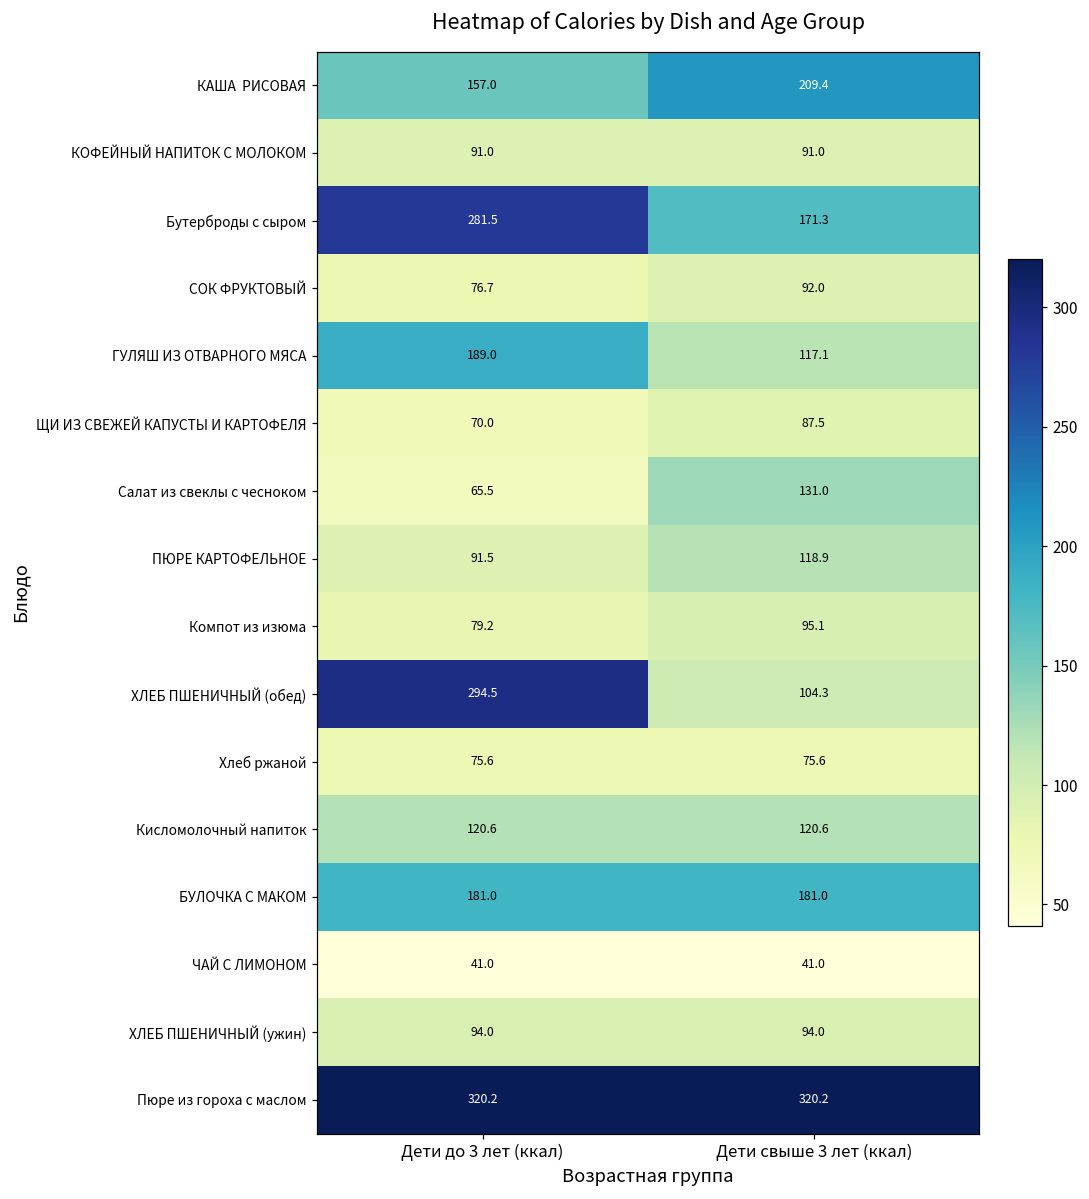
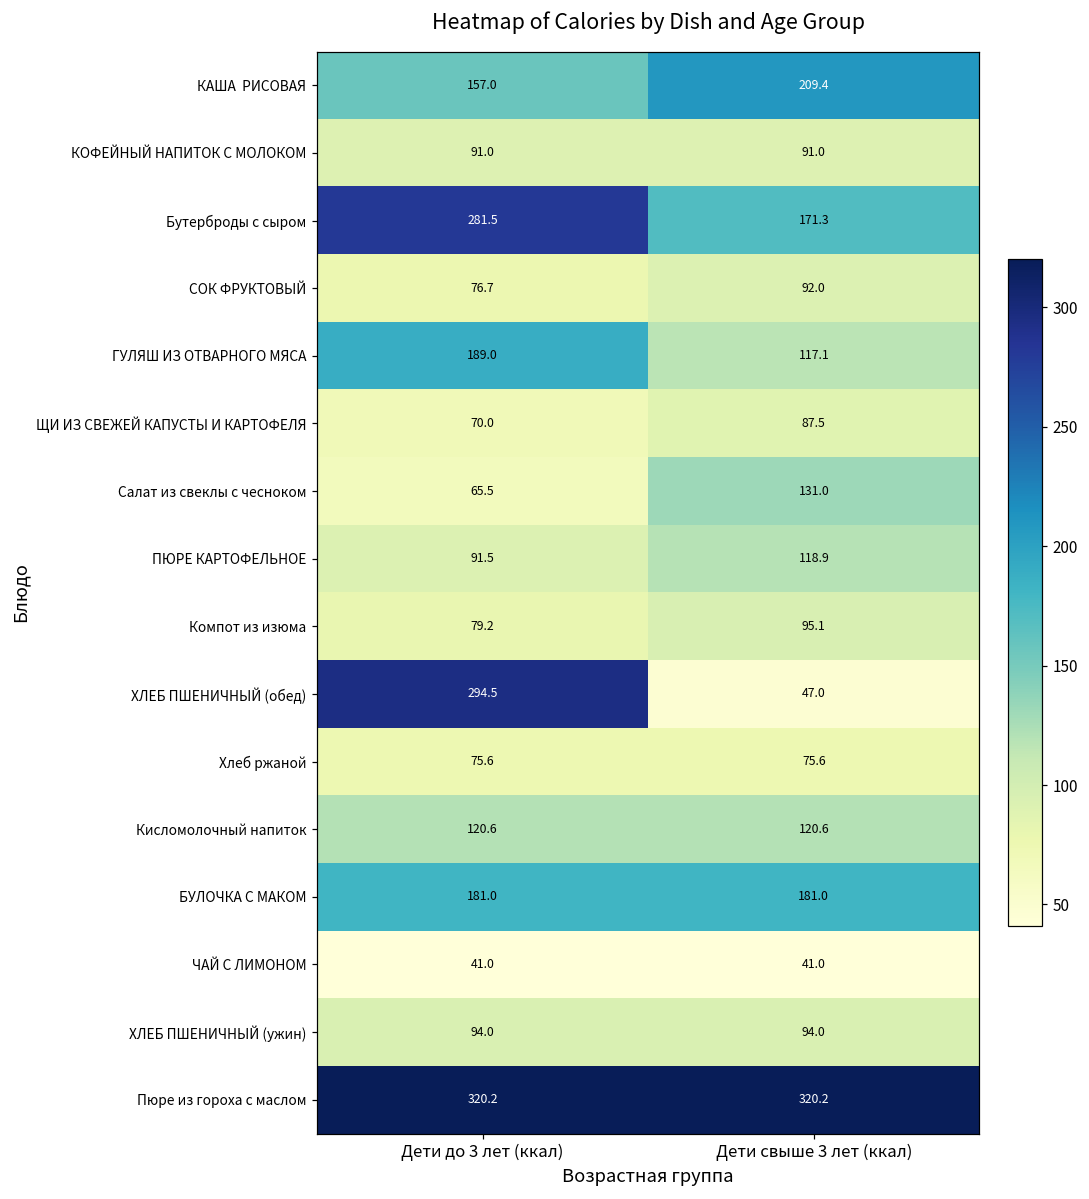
  {
    "КАША РИСОВАЯ": {
      "Дети до 3 лет (ккал)": 157.0,
      "Дети свыше 3 лет (ккал)": 209.4
    },
    "КОФЕЙНЫЙ НАПИТОК С МОЛОКОМ": {
      "Дети до 3 лет (ккал)": 91.0,
      "Дети свыше 3 лет (ккал)": 91.0
    },
    "Бутерброды с сыром": {
      "Дети до 3 лет (ккал)": 281.5,
      "Дети свыше 3 лет (ккал)": 171.3
    },
    "СОК ФРУКТОВЫЙ": {
      "Дети до 3 лет (ккал)": 76.7,
      "Дети свыше 3 лет (ккал)": 92.0
    },
    "ГУЛЯШ ИЗ ОТВАРНОГО МЯСА": {
      "Дети до 3 лет (ккал)": 189.0,
      "Дети свыше 3 лет (ккал)": 117.1
    },
    "ЩИ ИЗ СВЕЖЕЙ КАПУСТЫ И КАРТОФЕЛЯ": {
      "Дети до 3 лет (ккал)": 70.0,
      "Дети свыше 3 лет (ккал)": 87.5
    },
    "Салат из свеклы с чесноком": {
      "Дети до 3 лет (ккал)": 65.5,
      "Дети свыше 3 лет (ккал)": 131.0
    },
    "ПЮРЕ КАРТОФЕЛЬНОЕ": {
      "Дети до 3 лет (ккал)": 91.5,
      "Дети свыше 3 лет (ккал)": 118.9
    },
    "Компот из изюма": {
      "Дети до 3 лет (ккал)": 79.2,
      "Дети свыше 3 лет (ккал)": 95.1
    },
    "ХЛЕБ ПШЕНИЧНЫЙ (обед)": {
      "Дети до 3 лет (ккал)": 294.5,
-     "Дети свыше 3 лет (ккал)": 104.3
+     "Дети свыше 3 лет (ккал)": 47.0
    },
    "Хлеб ржаной": {
      "Дети до 3 лет (ккал)": 75.6,
      "Дети свыше 3 лет (ккал)": 75.6
    },
    "Кисломолочный напиток": {
      "Дети до 3 лет (ккал)": 120.6,
      "Дети свыше 3 лет (ккал)": 120.6
    },
    "БУЛОЧКА С МАКОМ": {
      "Дети до 3 лет (ккал)": 181.0,
      "Дети свыше 3 лет (ккал)": 181.0
    },
    "ЧАЙ С ЛИМОНОМ": {
      "Дети до 3 лет (ккал)": 41.0,
      "Дети свыше 3 лет (ккал)": 41.0
    },
    "ХЛЕБ ПШЕНИЧНЫЙ (ужин)": {
      "Дети до 3 лет (ккал)": 94.0,
      "Дети свыше 3 лет (ккал)": 94.0
    },
    "Пюре из гороха с маслом": {
      "Дети до 3 лет (ккал)": 320.2,
      "Дети свыше 3 лет (ккал)": 320.2
    }
  }
